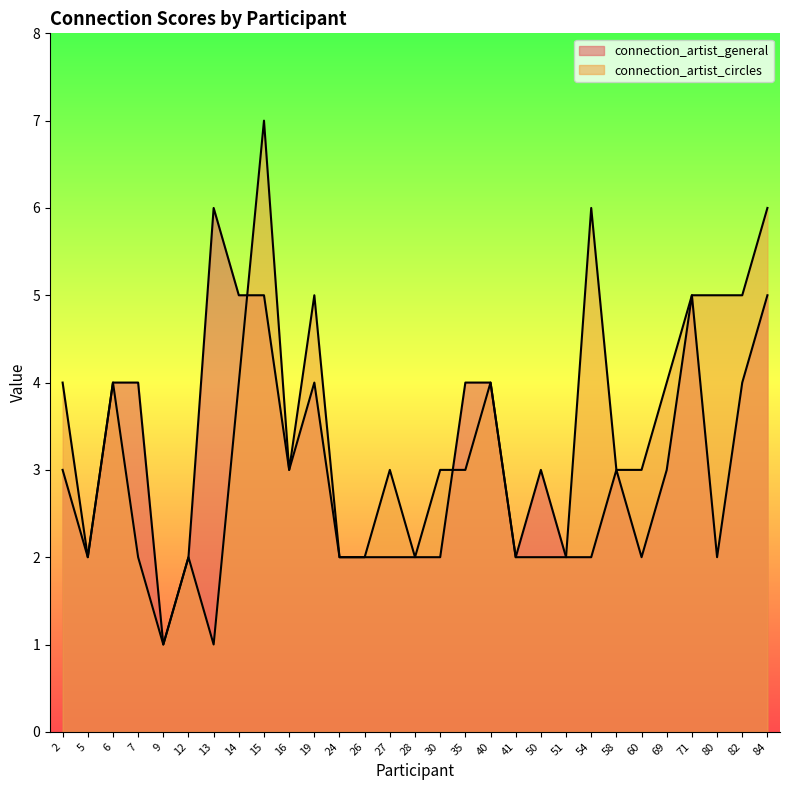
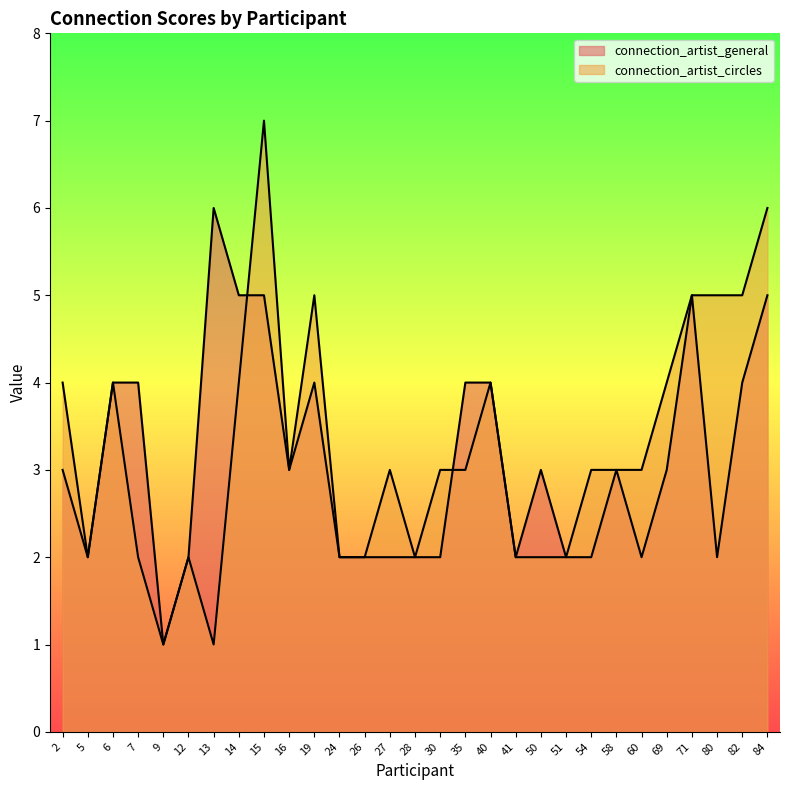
  {
    "connection_artist_general": {
      "2": 3,
      "7": 4,
      "13": 6,
      "14": 5,
      "15": 5,
      "19": 4,
      "27": 2,
      "30": 2,
      "35": 4,
      "50": 3,
      "54": 2,
      "60": 2,
      "69": 3,
      "80": 2,
      "82": 4,
      "84": 5
    },
    "connection_artist_circles": {
      "2": 4,
      "7": 2,
      "13": 1,
      "14": 4,
      "15": 7,
      "19": 5,
      "27": 3,
      "30": 3,
      "35": 3,
      "50": 2,
-     "54": 6,
+     "54": 3,
      "60": 3,
      "69": 4,
      "80": 5,
      "82": 5,
      "84": 6
    }
  }
